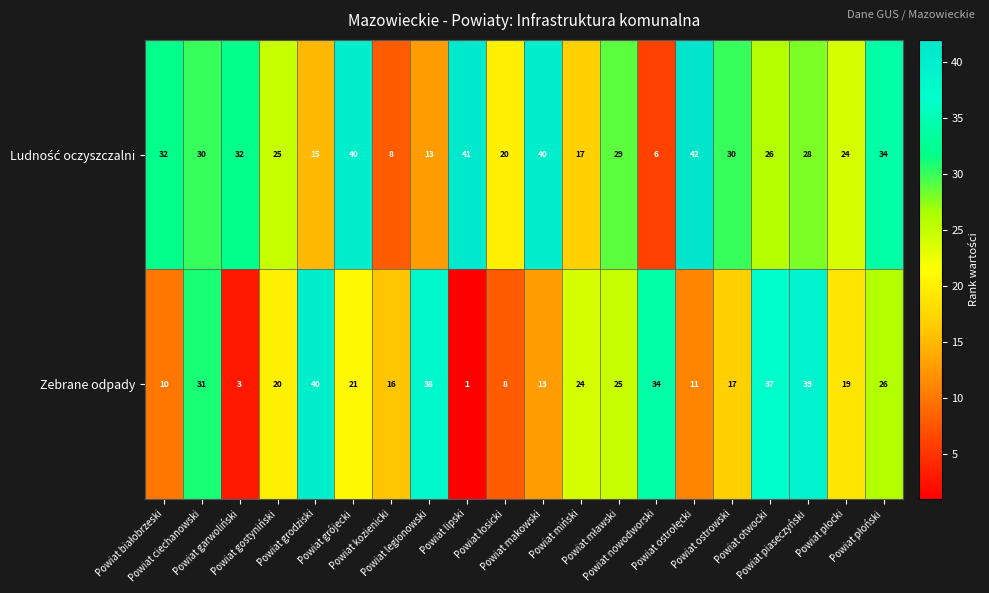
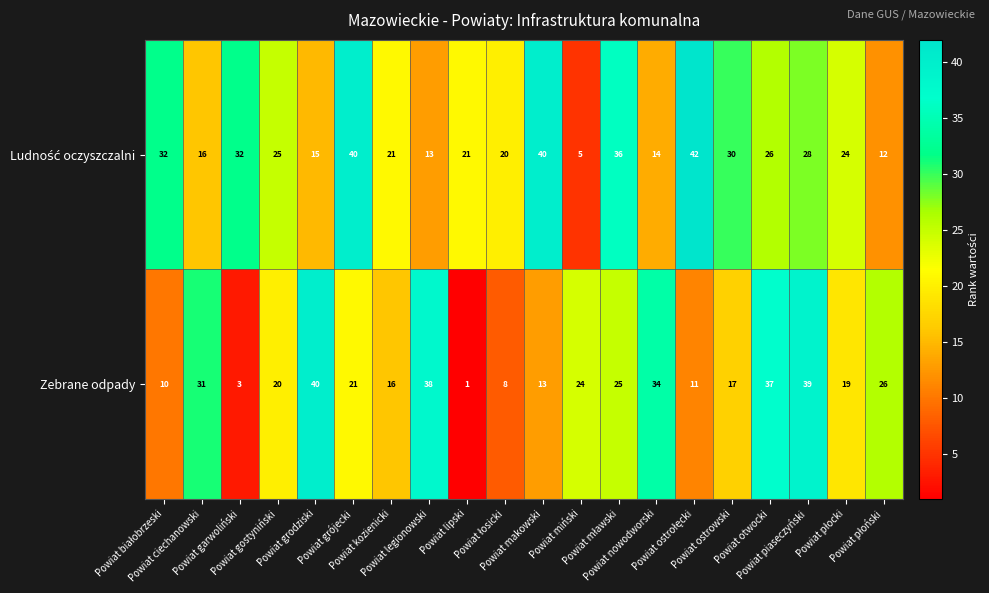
  {
    "Ludność oczyszczalni": {
      "Powiat białobrzeski": 32,
-     "Powiat ciechanowski": 30,
+     "Powiat ciechanowski": 16,
      "Powiat garwoliński": 32,
      "Powiat gostyniński": 25,
      "Powiat grodziski": 15,
      "Powiat grójecki": 40,
-     "Powiat kozienicki": 8,
+     "Powiat kozienicki": 21,
      "Powiat legionowski": 13,
-     "Powiat lipski": 41,
+     "Powiat lipski": 21,
      "Powiat łosicki": 20,
      "Powiat makowski": 40,
-     "Powiat miński": 17,
-     "Powiat mławski": 29,
-     "Powiat nowodworski": 6,
+     "Powiat miński": 5,
+     "Powiat mławski": 36,
+     "Powiat nowodworski": 14,
      "Powiat ostrołęcki": 42,
      "Powiat ostrowski": 30,
      "Powiat otwocki": 26,
      "Powiat piaseczyński": 28,
      "Powiat płocki": 24,
-     "Powiat płoński": 34
+     "Powiat płoński": 12
    },
    "Zebrane odpady": {
      "Powiat białobrzeski": 10,
      "Powiat ciechanowski": 31,
      "Powiat garwoliński": 3,
      "Powiat gostyniński": 20,
      "Powiat grodziski": 40,
      "Powiat grójecki": 21,
      "Powiat kozienicki": 16,
      "Powiat legionowski": 38,
      "Powiat lipski": 1,
      "Powiat łosicki": 8,
      "Powiat makowski": 13,
      "Powiat miński": 24,
      "Powiat mławski": 25,
      "Powiat nowodworski": 34,
      "Powiat ostrołęcki": 11,
      "Powiat ostrowski": 17,
      "Powiat otwocki": 37,
      "Powiat piaseczyński": 39,
      "Powiat płocki": 19,
      "Powiat płoński": 26
    }
  }
